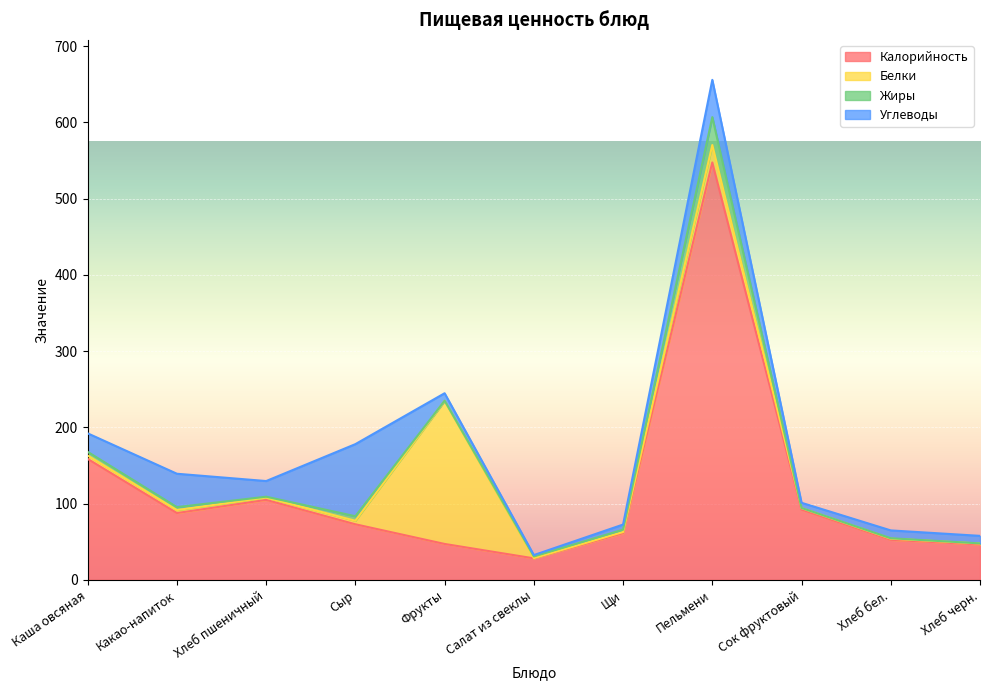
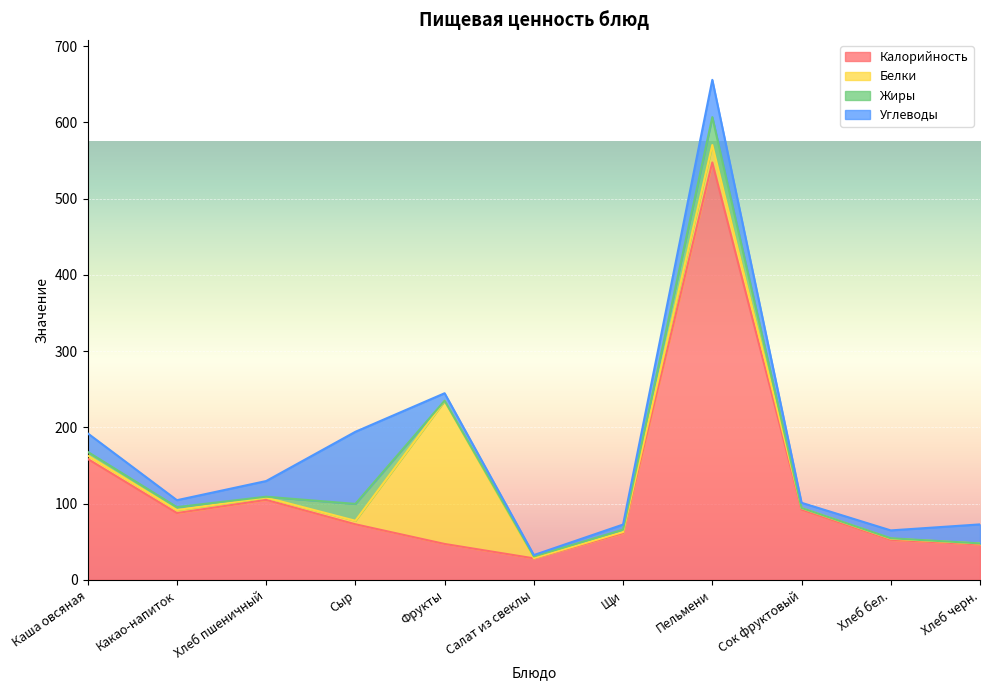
  {
    "Калорийность": {
      "Каша овсяная": 160,
      "Какао-напиток": 90,
      "Сыр": 70,
      "Фрукты": 50,
      "Пельмени": 550
    },
    "Белки": {
      "Каша овсяная": 0,
      "Какао-напиток": 0,
      "Сыр": 0,
      "Пельмени": 20
    },
    "Жиры": {
      "Каша овсяная": 0,
      "Какао-напиток": 0,
-     "Сыр": 10,
+     "Сыр": 20,
      "Пельмени": 40
    },
    "Углеводы": {
      "Каша овсяная": 20,
-     "Какао-напиток": 40,
+     "Какао-напиток": 10,
      "Хлеб пшеничный": 20,
      "Сыр": 90,
      "Фрукты": 10,
      "Щи": 10,
      "Пельмени": 50,
      "Сок фруктовый": 10,
      "Хлеб бел.": 10,
-     "Хлеб черн.": 10
+     "Хлеб черн.": 20
    }
  }
